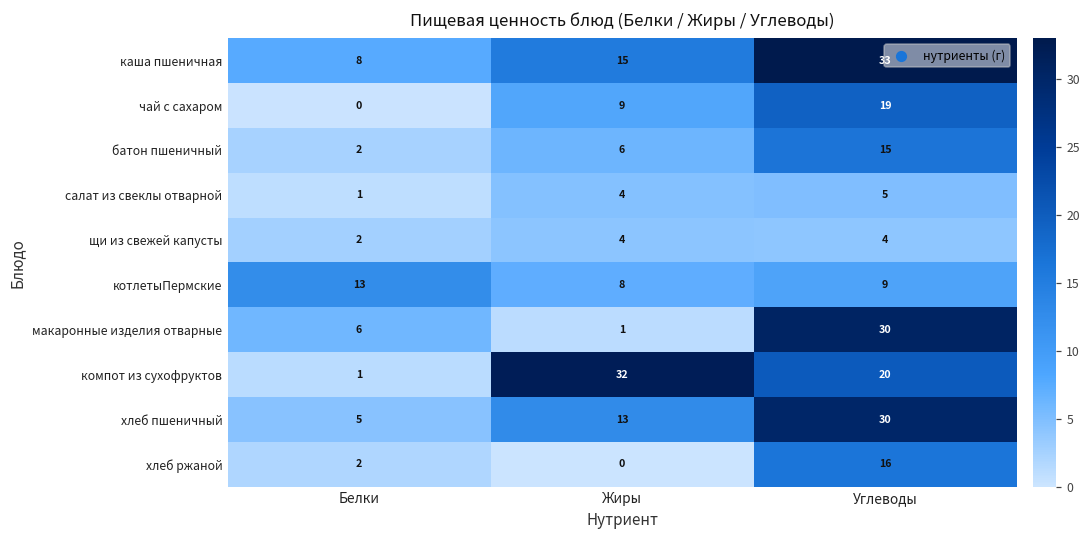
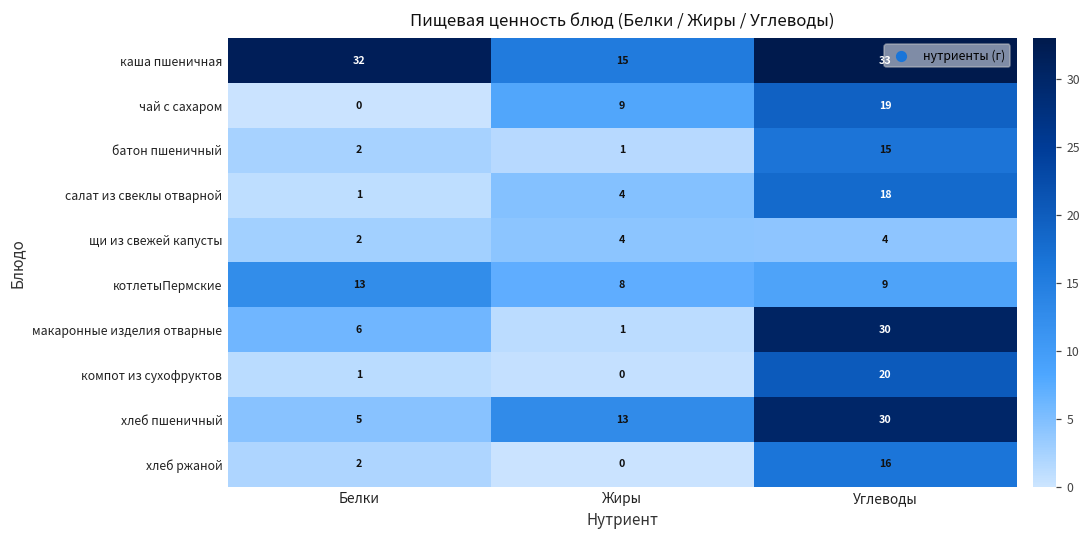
  {
    "каша пшеничная": {
-     "Белки": 8,
+     "Белки": 32,
      "Жиры": 15
    },
    "чай с сахаром": {
      "Белки": 0,
      "Жиры": 9,
      "Углеводы": 19
    },
    "батон пшеничный": {
      "Белки": 2,
-     "Жиры": 6,
+     "Жиры": 1,
      "Углеводы": 15
    },
    "салат из свеклы отварной": {
      "Белки": 1,
      "Жиры": 4,
-     "Углеводы": 5
+     "Углеводы": 18
    },
    "щи из свежей капусты": {
      "Белки": 2,
      "Жиры": 4,
      "Углеводы": 4
    },
    "котлетыПермские": {
      "Белки": 13,
      "Жиры": 8,
      "Углеводы": 9
    },
    "макаронные изделия отварные": {
      "Белки": 6,
      "Жиры": 1,
      "Углеводы": 30
    },
    "компот из сухофруктов": {
      "Белки": 1,
-     "Жиры": 32,
+     "Жиры": 0,
      "Углеводы": 20
    },
    "хлеб пшеничный": {
      "Белки": 5,
      "Жиры": 13,
      "Углеводы": 30
    },
    "хлеб ржаной": {
      "Белки": 2,
      "Жиры": 0,
      "Углеводы": 16
    }
  }
